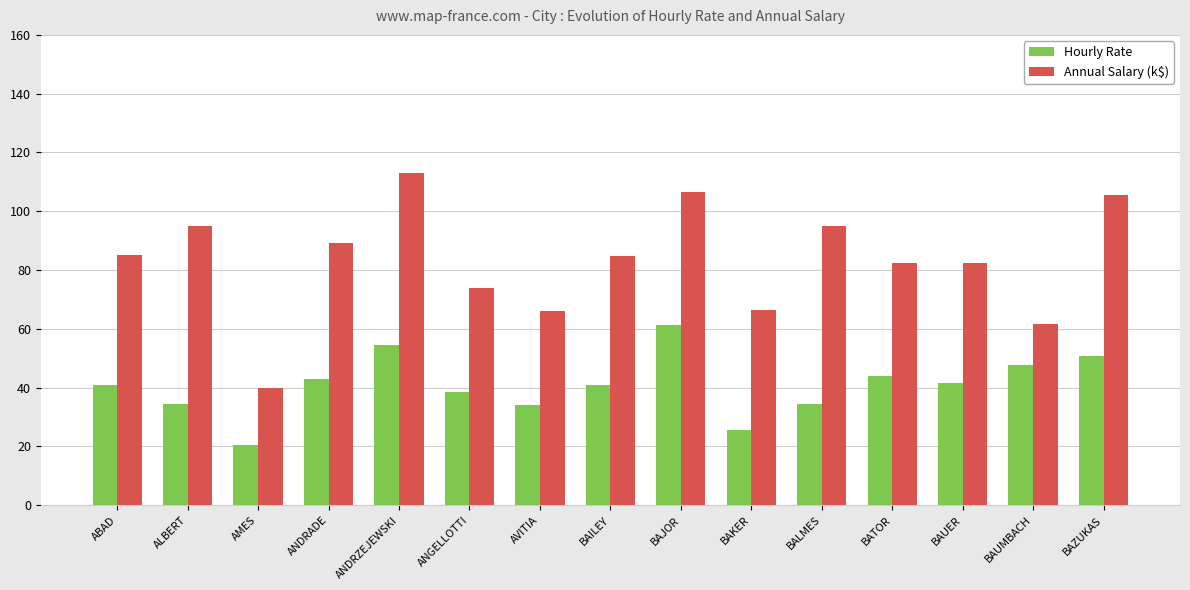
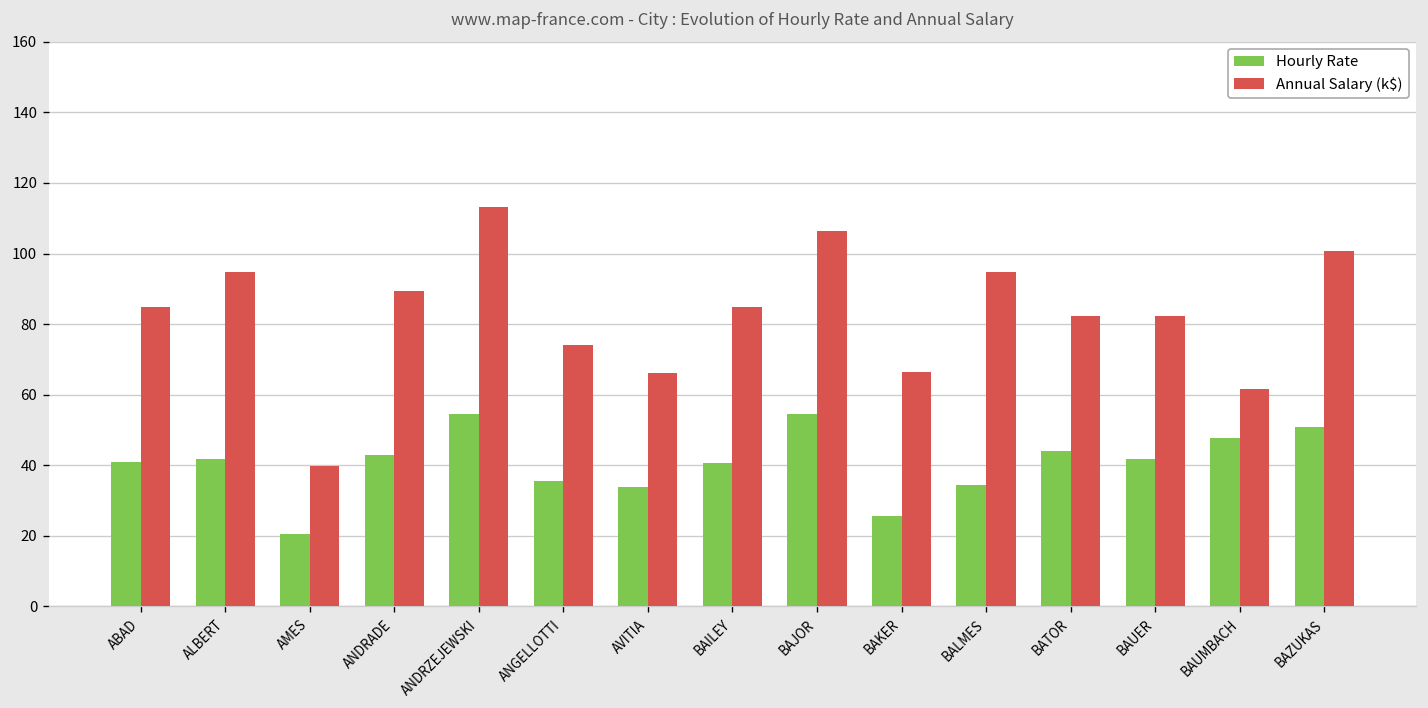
  {
    "Hourly Rate": {
      "ABAD": 41,
-     "ALBERT": 34,
+     "ALBERT": 42,
      "AMES": 20,
      "ANDRADE": 43,
      "ANDRZEJEWSKI": 54,
-     "ANGELLOTTI": 39,
+     "ANGELLOTTI": 36,
      "AVITIA": 34,
      "BAILEY": 41,
-     "BAJOR": 61,
+     "BAJOR": 55,
      "BAKER": 26,
      "BALMES": 34,
      "BATOR": 44,
      "BAUER": 42,
      "BAUMBACH": 48,
      "BAZUKAS": 51
    },
    "Annual Salary (k$)": {
      "ABAD": 85,
      "ALBERT": 95,
      "AMES": 40,
      "ANDRADE": 89,
      "ANDRZEJEWSKI": 113,
      "ANGELLOTTI": 74,
      "AVITIA": 66,
      "BAILEY": 85,
      "BAJOR": 106,
      "BAKER": 66,
      "BALMES": 95,
      "BATOR": 82,
      "BAUER": 82,
      "BAUMBACH": 62,
-     "BAZUKAS": 106
+     "BAZUKAS": 101
    }
  }
